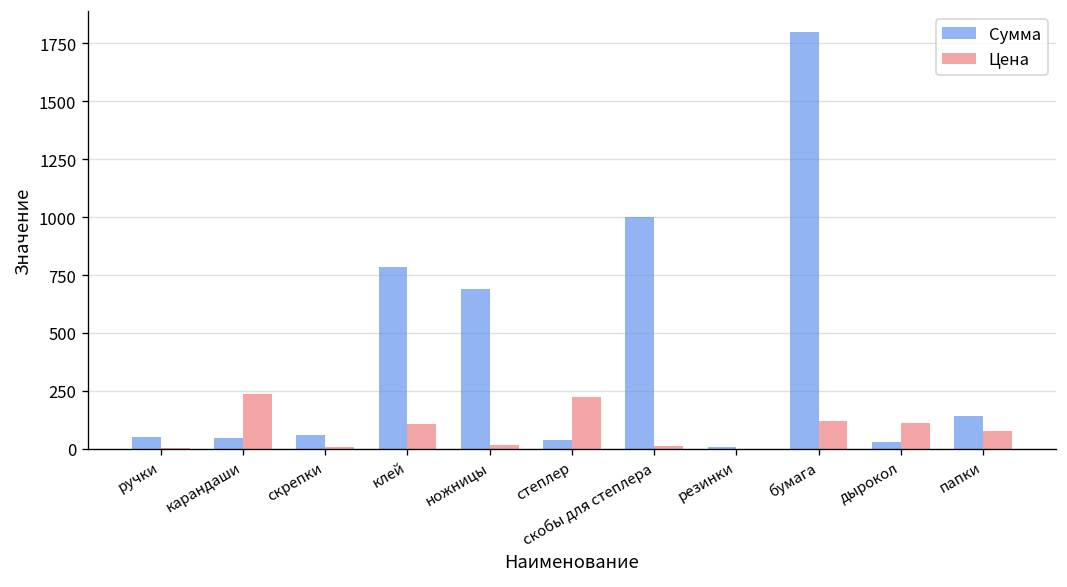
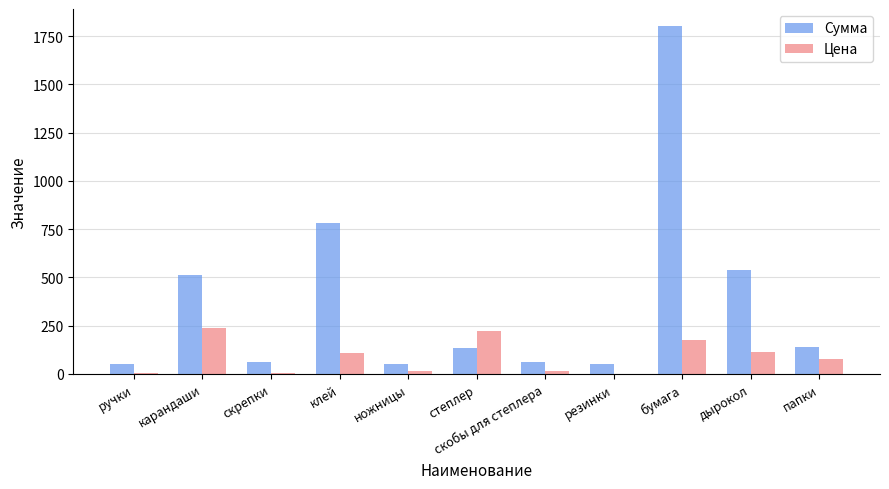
  {
    "Сумма": {
      "ручки": 50,
-     "карандаши": 50,
+     "карандаши": 510,
      "скрепки": 60,
      "клей": 780,
-     "ножницы": 690,
-     "степлер": 40,
-     "скобы для степлера": 1000,
-     "резинки": 10,
+     "ножницы": 50,
+     "степлер": 140,
+     "скобы для степлера": 60,
+     "резинки": 50,
      "бумага": 1800,
-     "дырокол": 30,
+     "дырокол": 540,
      "папки": 140
    },
    "Цена": {
      "карандаши": 240,
      "клей": 110,
      "ножницы": 20,
      "степлер": 220,
-     "бумага": 120,
+     "бумага": 180,
      "дырокол": 110,
      "папки": 80
    }
  }
